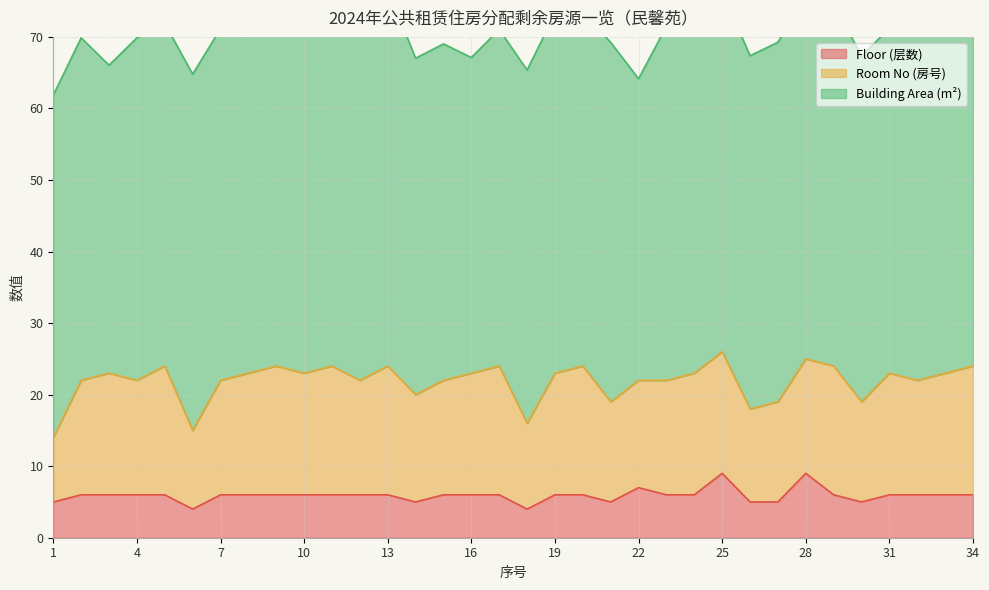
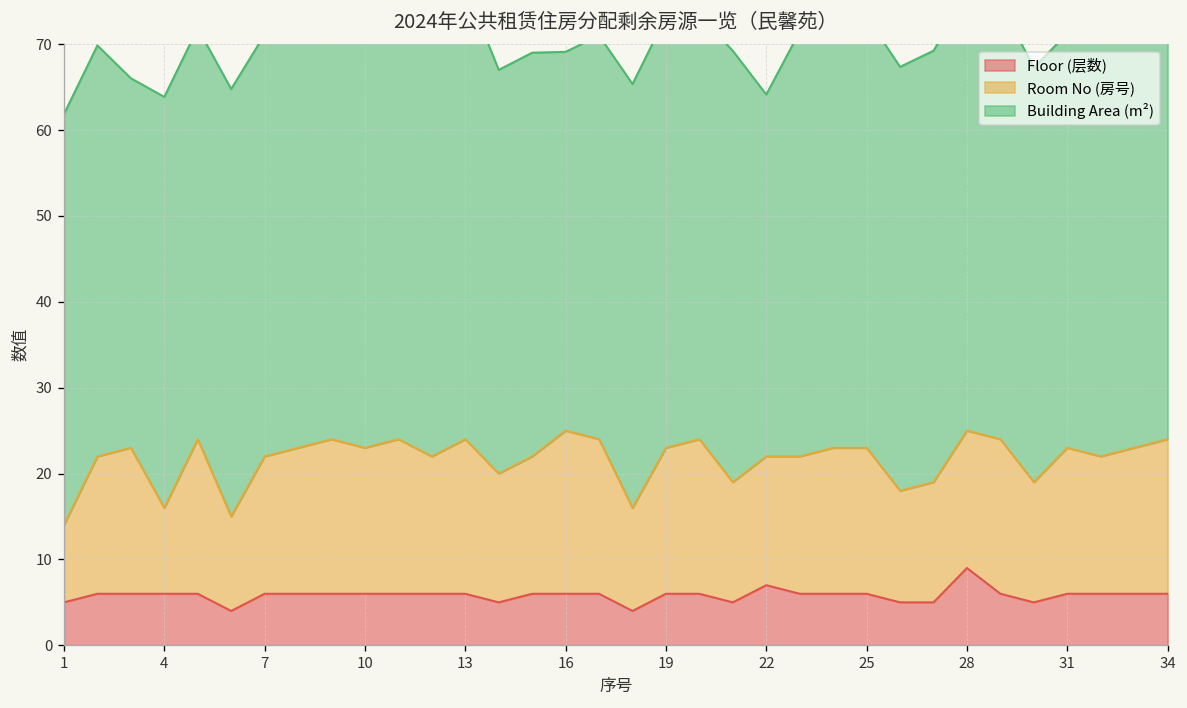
  {
    "Floor (层数)": {
      "1": 5,
      "4": 6,
      "7": 6,
      "10": 6,
      "13": 6,
      "16": 6,
      "19": 6,
      "22": 7,
-     "25": 9,
+     "25": 6,
      "28": 9,
      "31": 6,
      "34": 6
    },
    "Room No (房号)": {
      "1": 9,
-     "4": 16,
+     "4": 10,
      "7": 16,
      "10": 17,
      "13": 18,
-     "16": 17,
+     "16": 19,
      "19": 17,
      "22": 15,
      "25": 17,
      "28": 16,
      "31": 17,
      "34": 18
    },
    "Building Area (m²)": {
      "1": 48,
      "4": 48,
      "16": 44,
      "22": 42
    }
  }
